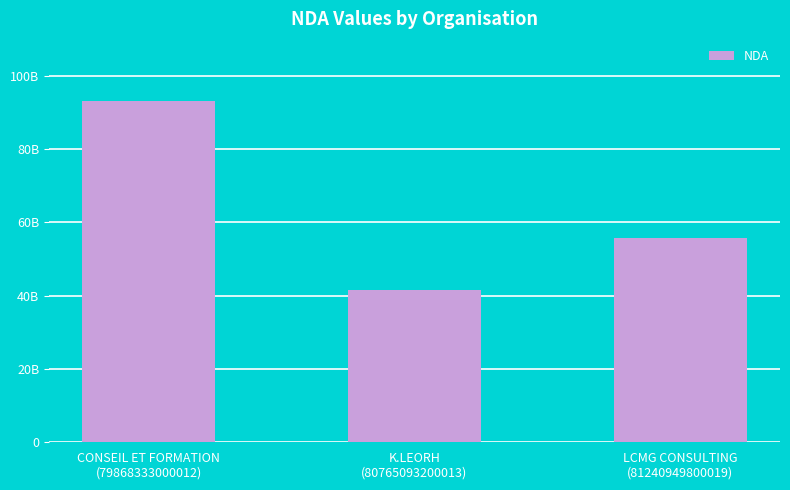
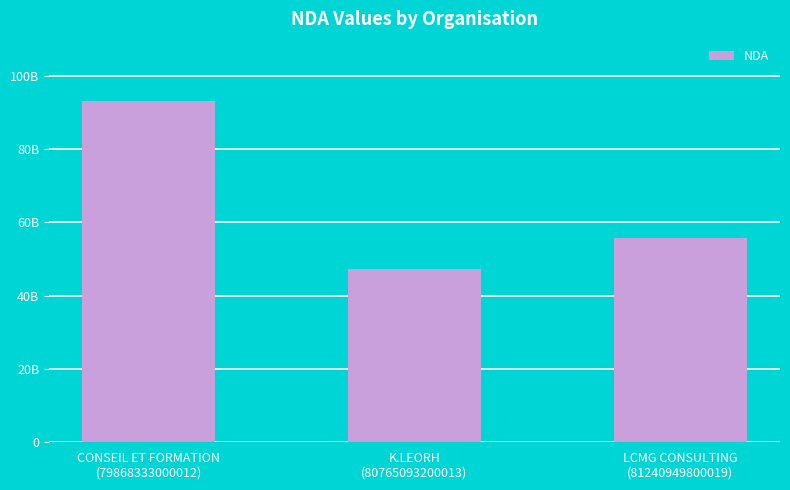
  {
    "CONSEIL ET FORMATION (79868333000012)": 93000000000,
-   "K.LEORH (80765093200013)": 42000000000,
+   "K.LEORH (80765093200013)": 47000000000,
    "LCMG CONSULTING (81240949800019)": 56000000000
  }
